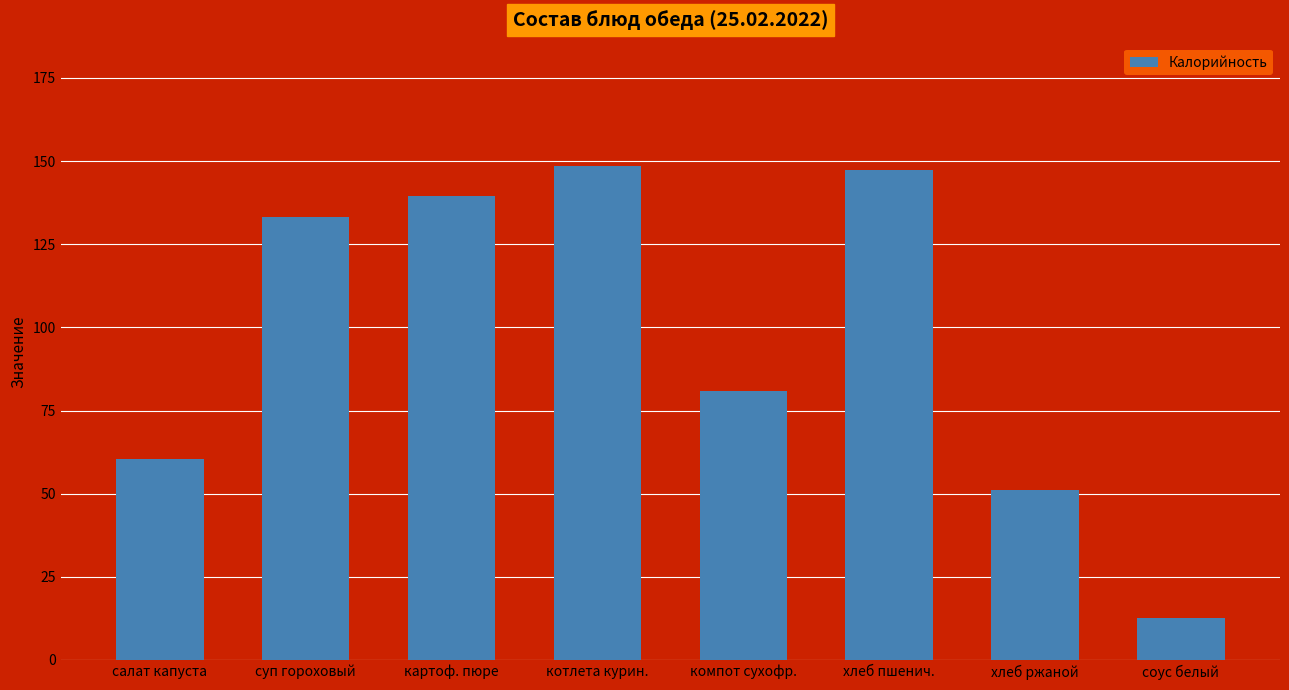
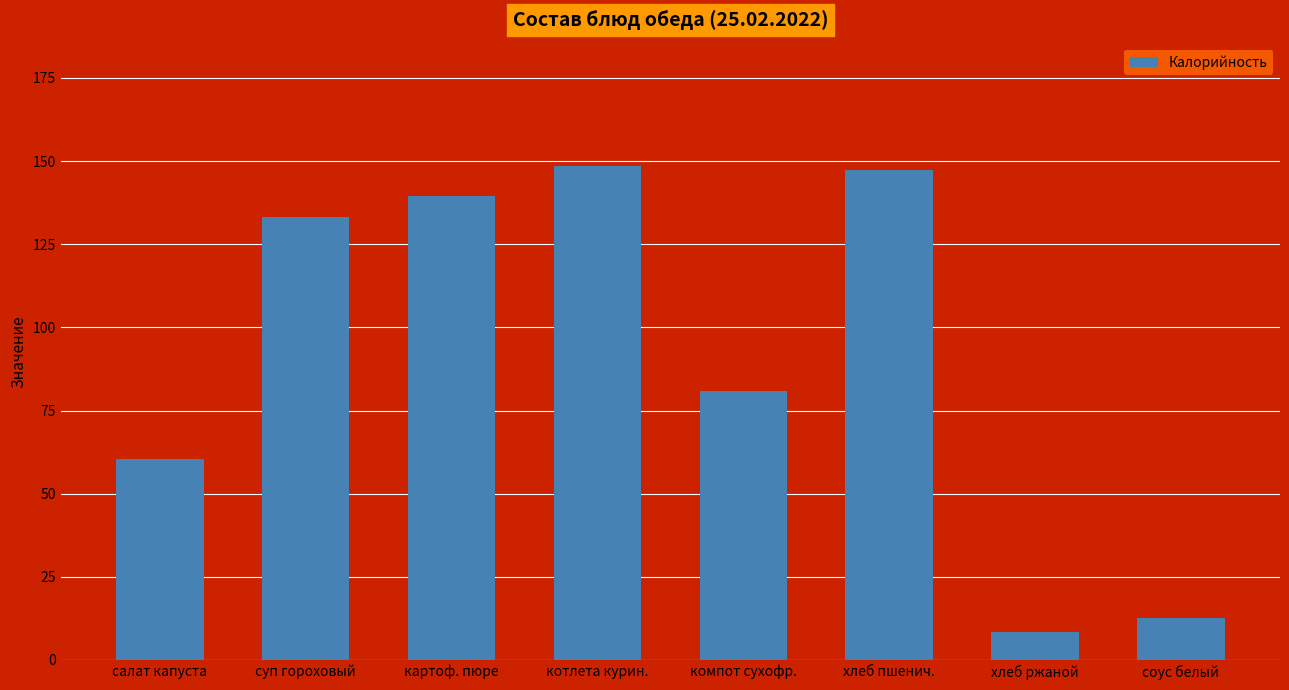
  {
    "салат капуста": 60,
    "суп гороховый": 133,
    "картоф. пюре": 139,
    "котлета курин.": 149,
    "компот сухофр.": 81,
    "хлеб пшенич.": 147,
-   "хлеб ржаной": 51,
+   "хлеб ржаной": 9,
    "соус белый": 13
  }
